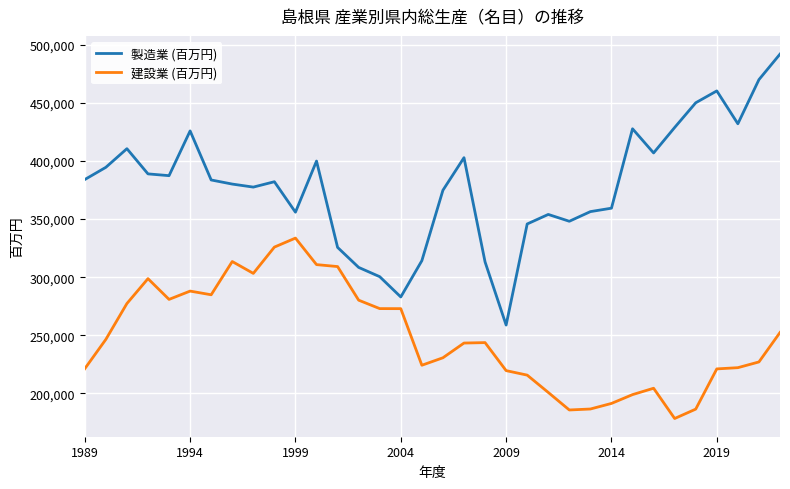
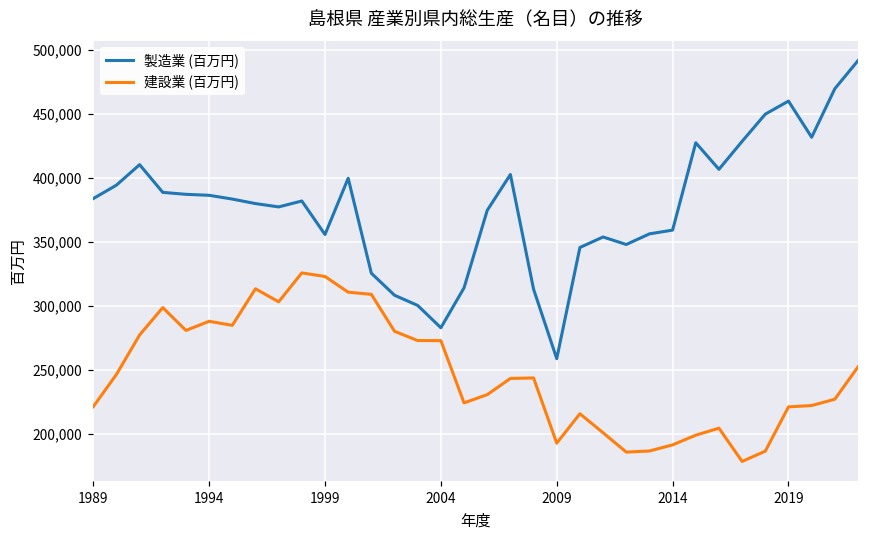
  {
    "製造業 (百万円)": {
      "1989": "384,000",
-     "1994": "426,000",
+     "1994": "387,000",
      "1999": "356,000",
      "2004": "283,000",
      "2009": "259,000",
      "2014": "359,000",
      "2019": "460,000"
    },
    "建設業 (百万円)": {
      "1989": "221,000",
      "1994": "288,000",
-     "1999": "334,000",
+     "1999": "323,000",
      "2004": "273,000",
-     "2009": "220,000",
+     "2009": "193,000",
      "2014": "191,000",
      "2019": "221,000"
    }
  }
